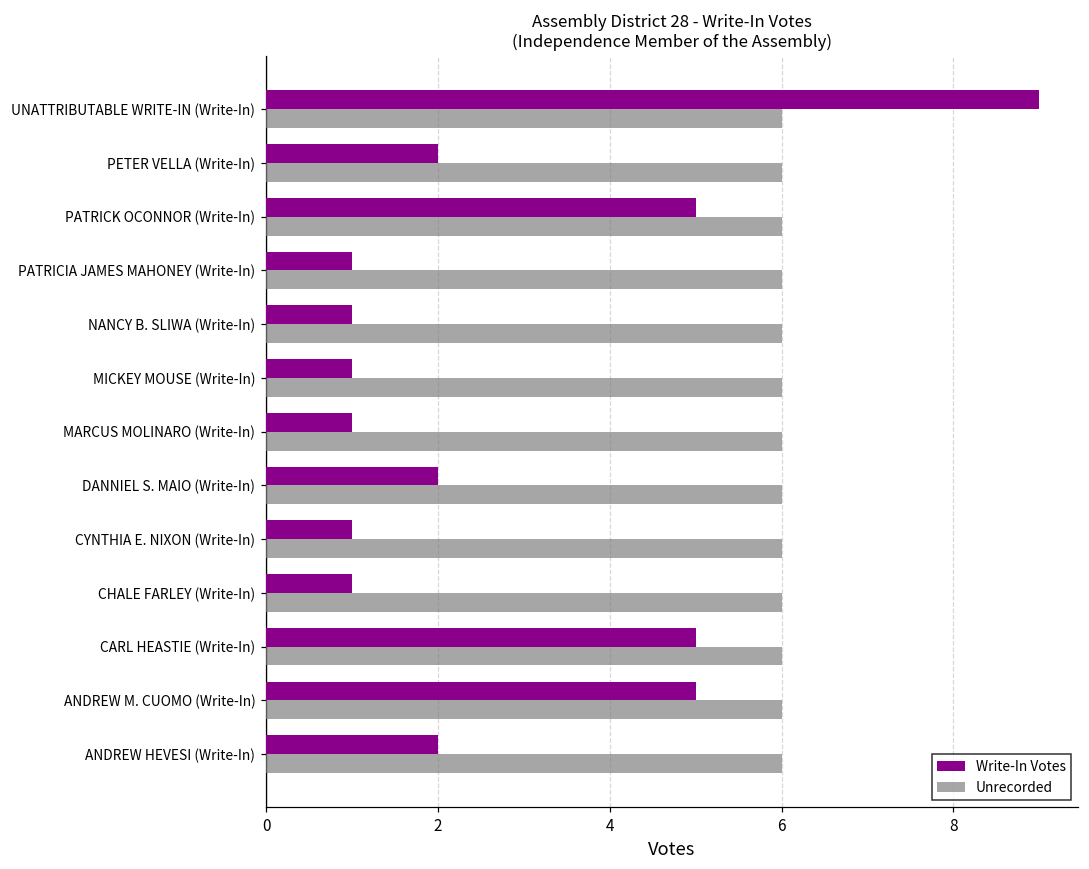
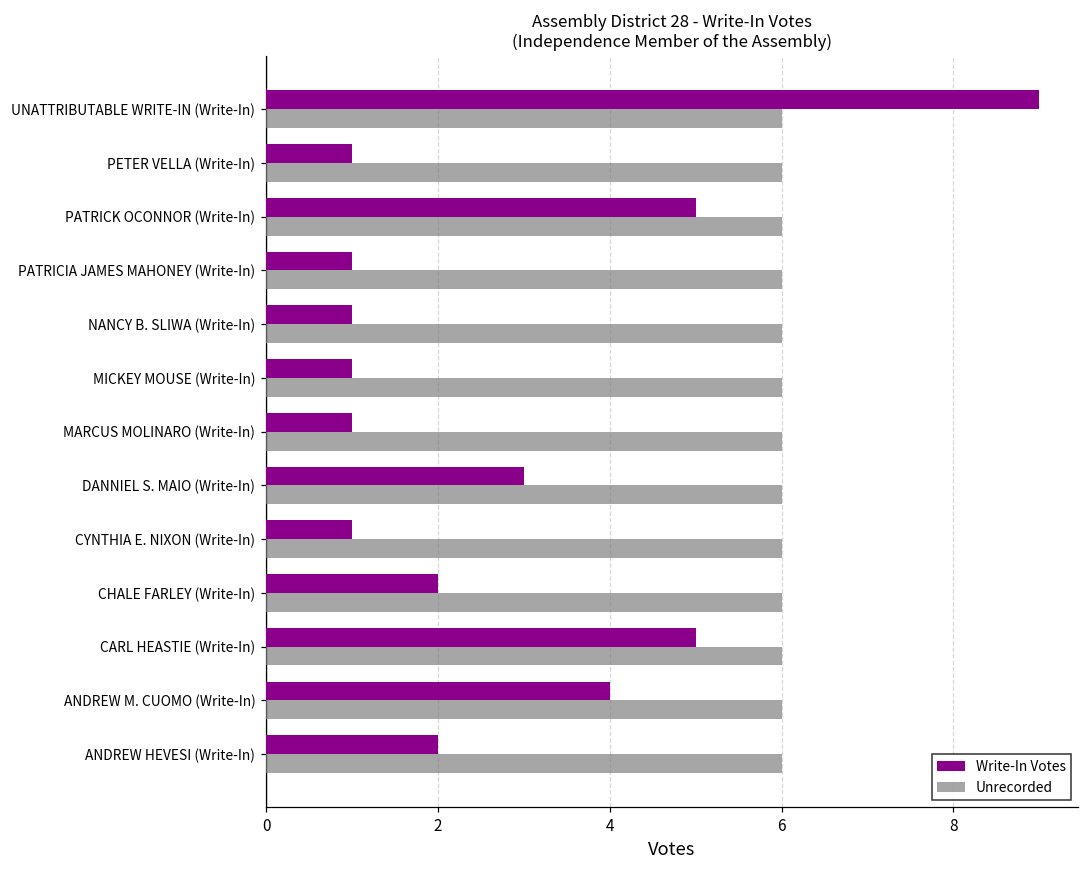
  {
    "Write-In Votes": {
      "UNATTRIBUTABLE WRITE-IN (Write-In)": 9,
-     "PETER VELLA (Write-In)": 2,
+     "PETER VELLA (Write-In)": 1,
      "PATRICK OCONNOR (Write-In)": 5,
      "PATRICIA JAMES MAHONEY (Write-In)": 1,
      "NANCY B. SLIWA (Write-In)": 1,
      "MICKEY MOUSE (Write-In)": 1,
      "MARCUS MOLINARO (Write-In)": 1,
-     "DANNIEL S. MAIO (Write-In)": 2,
+     "DANNIEL S. MAIO (Write-In)": 3,
      "CYNTHIA E. NIXON (Write-In)": 1,
-     "CHALE FARLEY (Write-In)": 1,
+     "CHALE FARLEY (Write-In)": 2,
      "CARL HEASTIE (Write-In)": 5,
-     "ANDREW M. CUOMO (Write-In)": 5,
+     "ANDREW M. CUOMO (Write-In)": 4,
      "ANDREW HEVESI (Write-In)": 2
    },
    "Unrecorded": {
      "UNATTRIBUTABLE WRITE-IN (Write-In)": 6,
      "PETER VELLA (Write-In)": 6,
      "PATRICK OCONNOR (Write-In)": 6,
      "PATRICIA JAMES MAHONEY (Write-In)": 6,
      "NANCY B. SLIWA (Write-In)": 6,
      "MICKEY MOUSE (Write-In)": 6,
      "MARCUS MOLINARO (Write-In)": 6,
      "DANNIEL S. MAIO (Write-In)": 6,
      "CYNTHIA E. NIXON (Write-In)": 6,
      "CHALE FARLEY (Write-In)": 6,
      "CARL HEASTIE (Write-In)": 6,
      "ANDREW M. CUOMO (Write-In)": 6,
      "ANDREW HEVESI (Write-In)": 6
    }
  }
